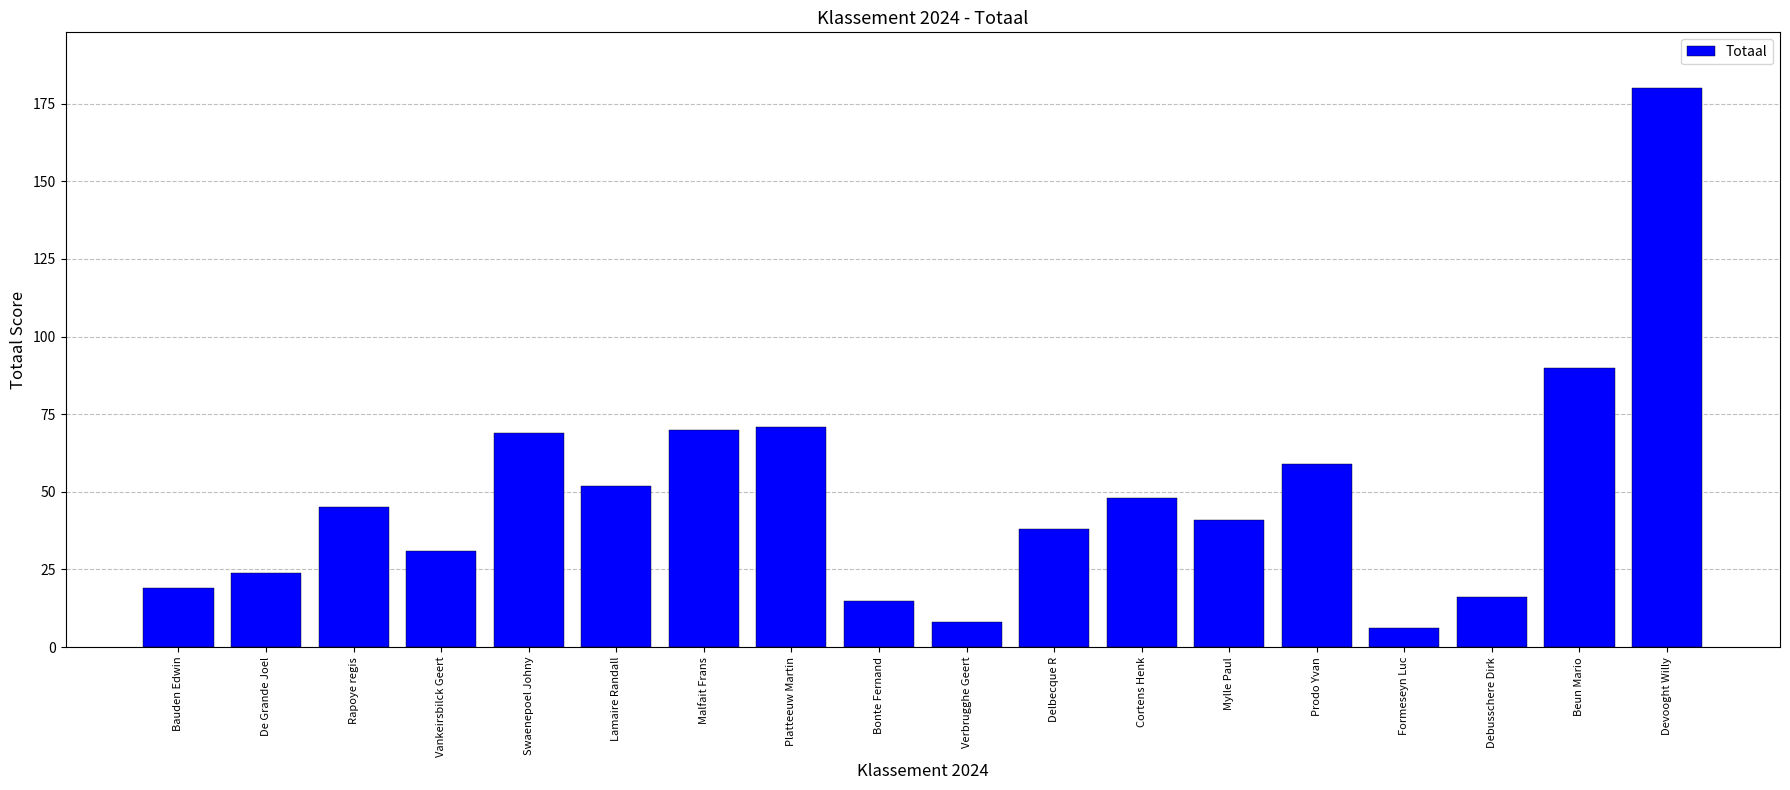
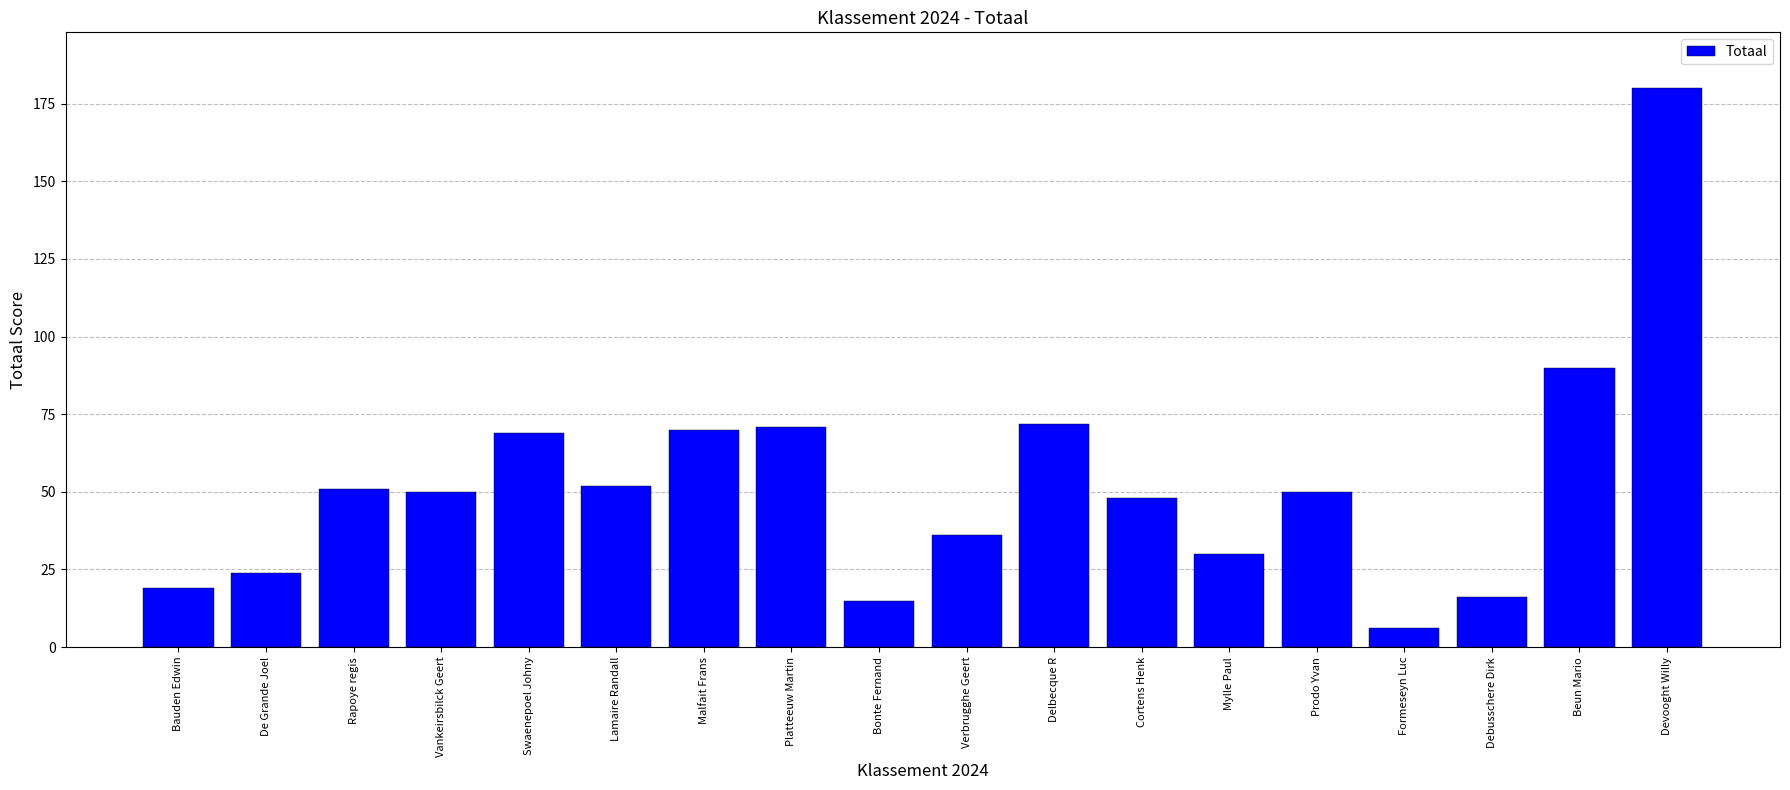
  {
    "Bauden Edwin": 19,
    "De Grande Joel": 24,
-   "Rapoye regis": 45,
-   "Vankeirsbilck Geert": 31,
+   "Rapoye regis": 51,
+   "Vankeirsbilck Geert": 50,
    "Swaenepoel Johny": 69,
    "Lamaire Randall": 52,
    "Malfait Frans": 70,
    "Platteeuw Martin": 71,
    "Bonte Fernand": 15,
-   "Verbrugghe Geert": 8,
-   "Delbecque R": 38,
+   "Verbrugghe Geert": 36,
+   "Delbecque R": 72,
    "Cortens Henk": 48,
-   "Mylle Paul": 41,
-   "Prodo Yvan": 59,
+   "Mylle Paul": 30,
+   "Prodo Yvan": 50,
    "Formeseyn Luc": 6,
    "Debusschere Dirk": 16,
    "Beun Mario": 90,
    "Devooght Willy": 180
  }
